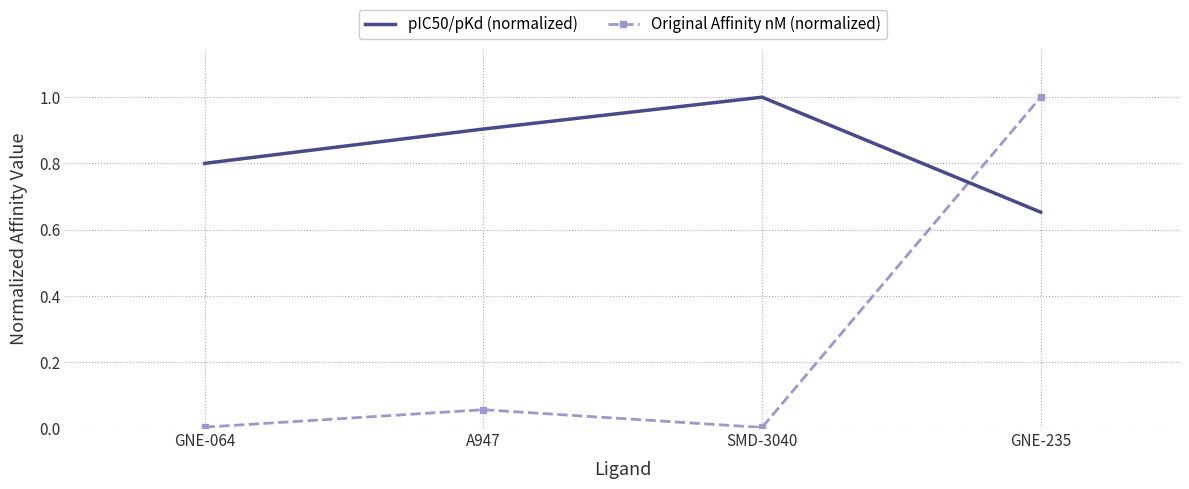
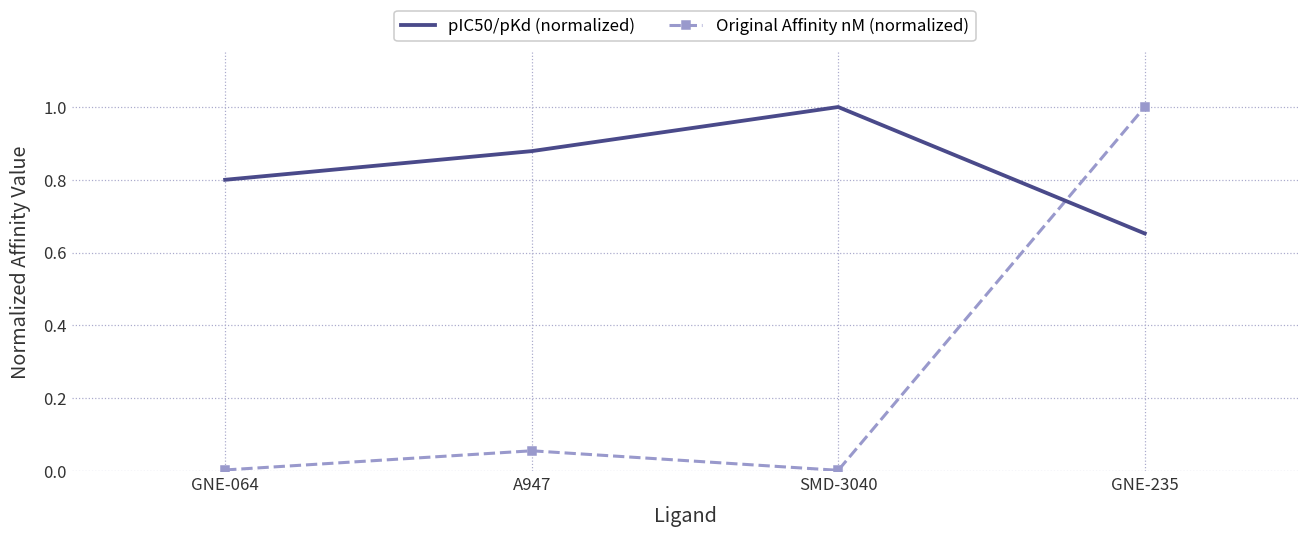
  {
    "pIC50/pKd (normalized)": {
      "GNE-064": 0.80,
-     "A947": 0.90,
+     "A947": 0.88,
      "SMD-3040": 1.00,
      "GNE-235": 0.65
    },
    "Original Affinity nM (normalized)": {
      "GNE-064": 0.00,
      "A947": 0.06,
      "SMD-3040": 0.00,
      "GNE-235": 1.00
    }
  }
